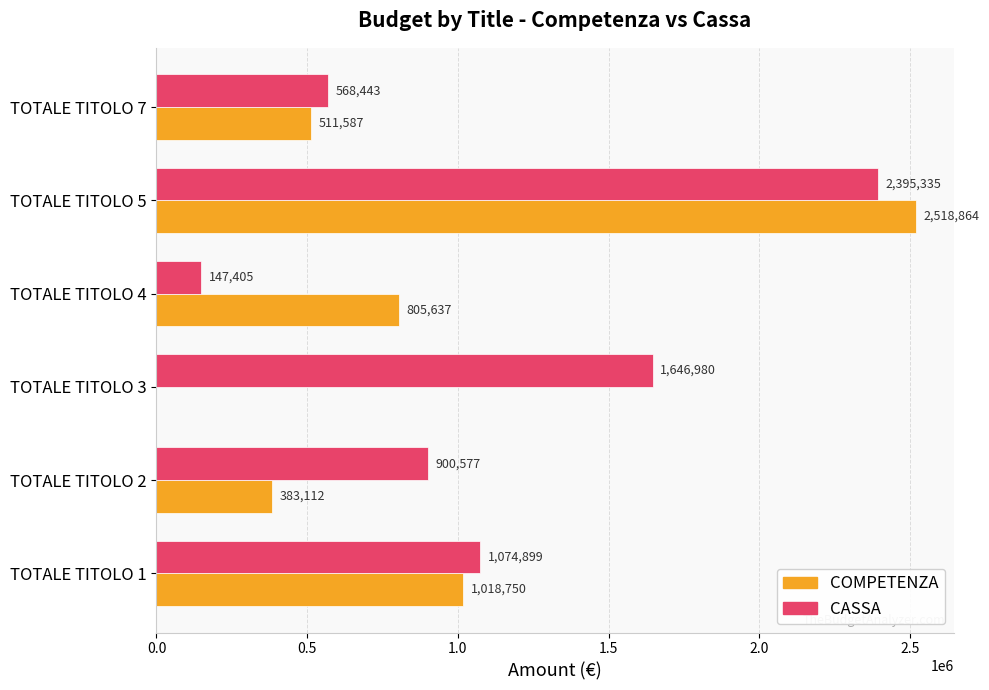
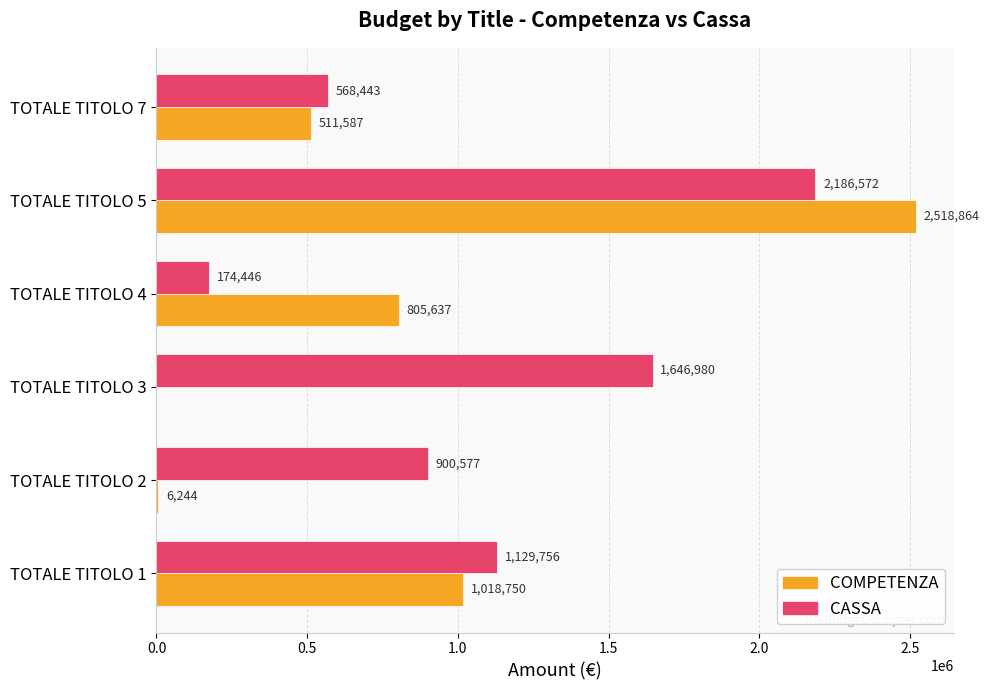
  {
    "COMPETENZA": {
      "TOTALE TITOLO 7": "511,587",
      "TOTALE TITOLO 5": "2,518,864",
      "TOTALE TITOLO 4": "805,637",
-     "TOTALE TITOLO 2": "383,112",
+     "TOTALE TITOLO 2": "6,244",
      "TOTALE TITOLO 1": "1,018,750"
    },
    "CASSA": {
      "TOTALE TITOLO 7": "568,443",
-     "TOTALE TITOLO 5": "2,395,335",
-     "TOTALE TITOLO 4": "147,405",
+     "TOTALE TITOLO 5": "2,186,572",
+     "TOTALE TITOLO 4": "174,446",
      "TOTALE TITOLO 3": "1,646,980",
      "TOTALE TITOLO 2": "900,577",
-     "TOTALE TITOLO 1": "1,074,899"
+     "TOTALE TITOLO 1": "1,129,756"
    }
  }
